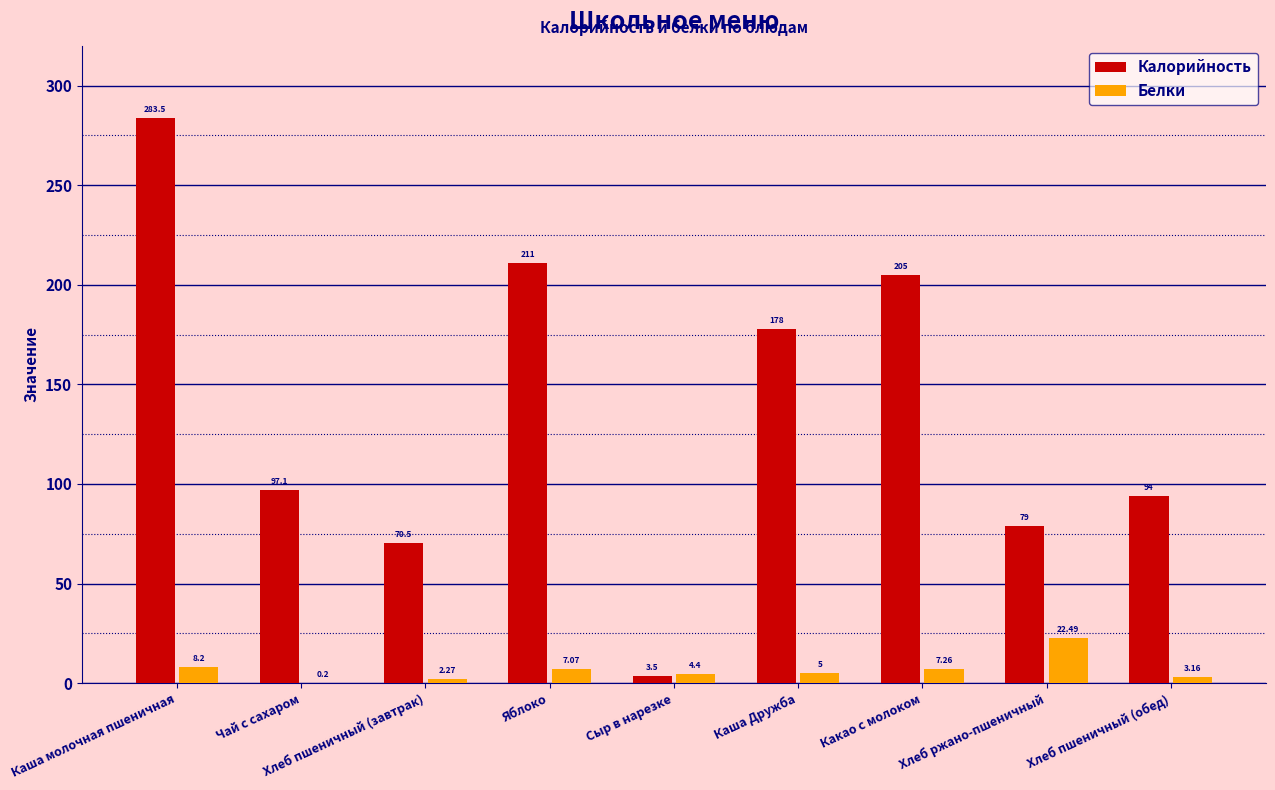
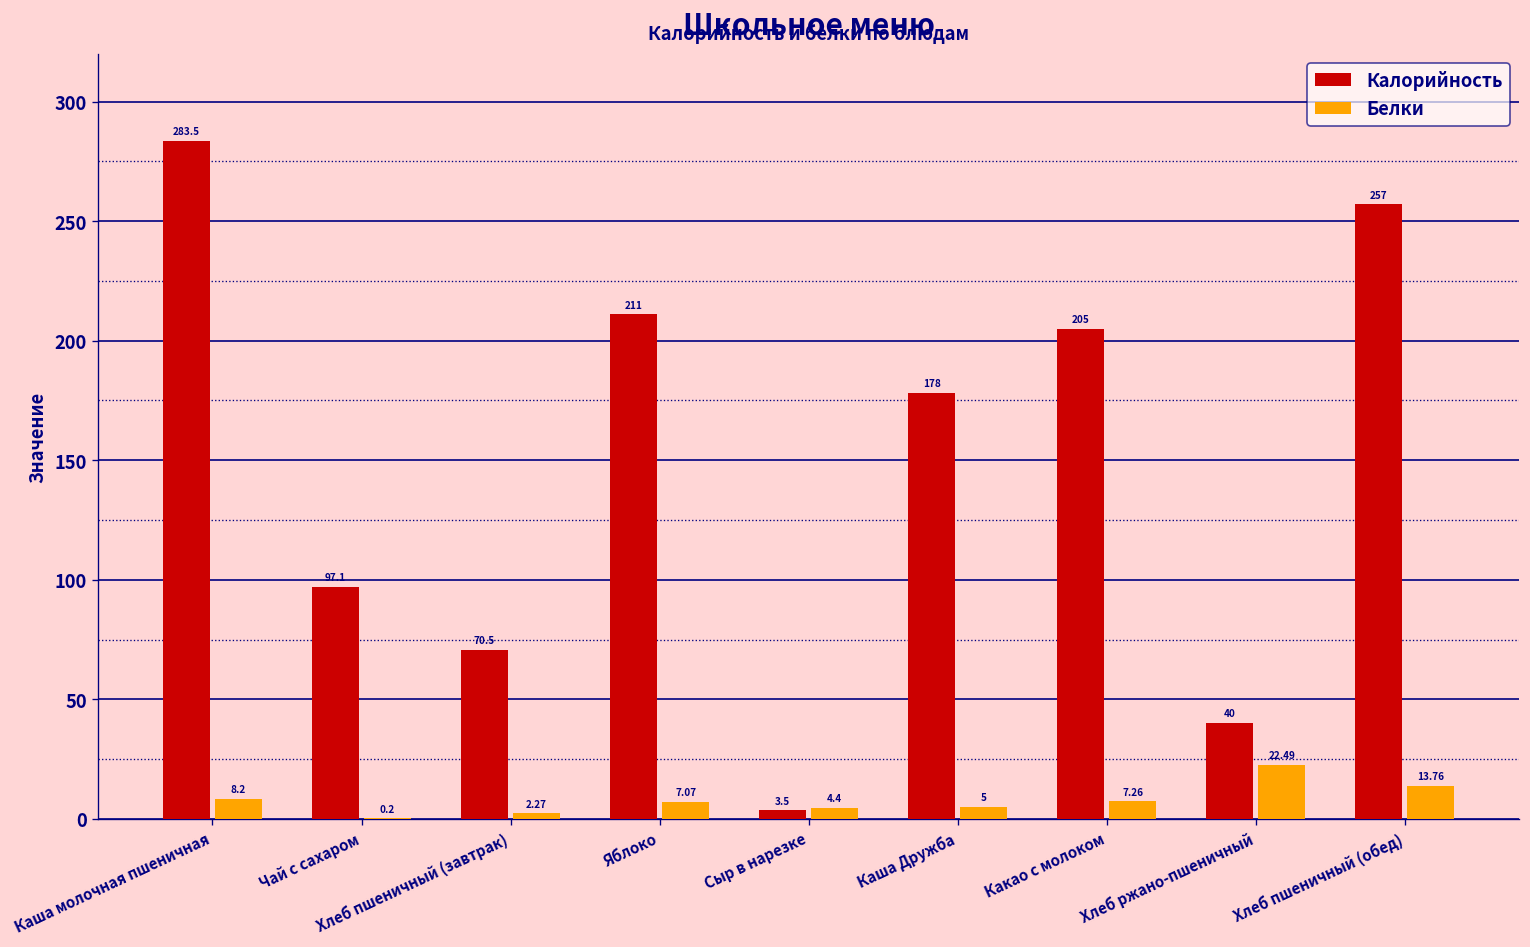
  {
    "Калорийность": {
      "Каша молочная пшеничная": 283.5,
      "Чай с сахаром": 97.1,
      "Хлеб пшеничный (завтрак)": 70.5,
      "Яблоко": 211,
      "Сыр в нарезке": 3.5,
      "Каша Дружба": 178,
      "Какао с молоком": 205,
-     "Хлеб ржано-пшеничный": 79,
-     "Хлеб пшеничный (обед)": 94
+     "Хлеб ржано-пшеничный": 40,
+     "Хлеб пшеничный (обед)": 257
    },
    "Белки": {
      "Каша молочная пшеничная": 8.2,
      "Чай с сахаром": 0.2,
      "Хлеб пшеничный (завтрак)": 2.27,
      "Яблоко": 7.07,
      "Сыр в нарезке": 4.4,
      "Каша Дружба": 5,
      "Какао с молоком": 7.26,
      "Хлеб ржано-пшеничный": 22.49,
-     "Хлеб пшеничный (обед)": 3.16
+     "Хлеб пшеничный (обед)": 13.76
    }
  }
